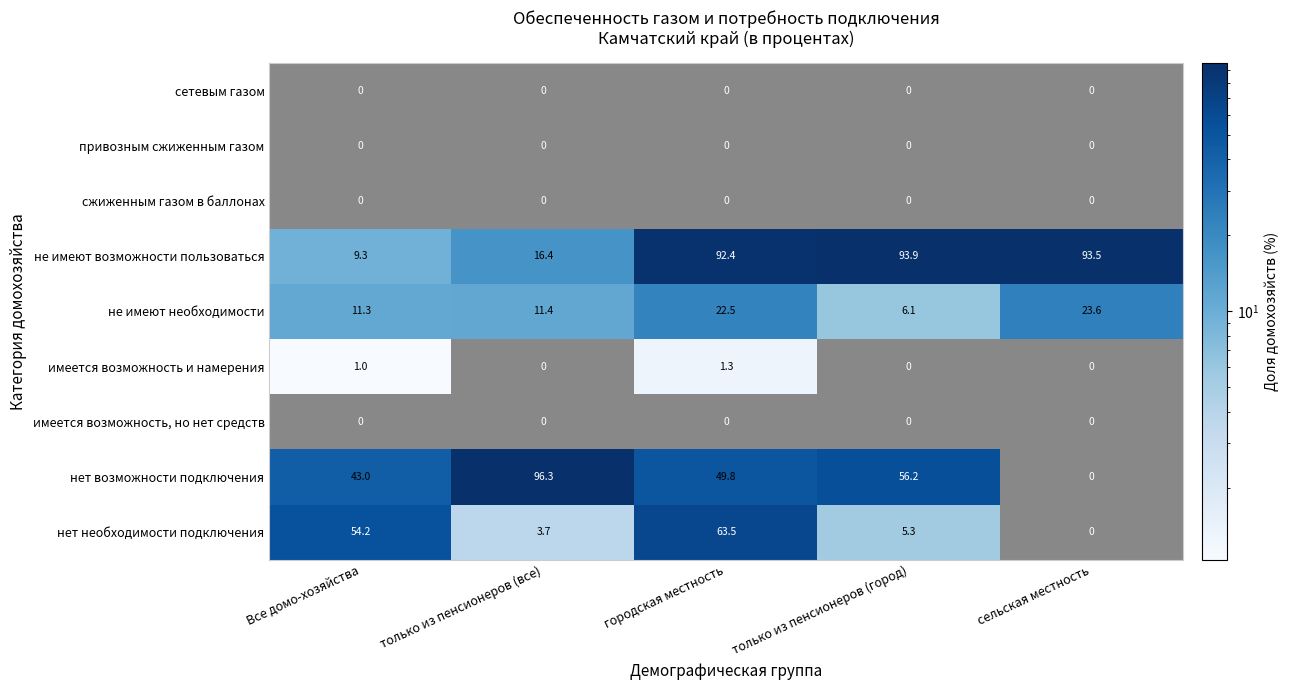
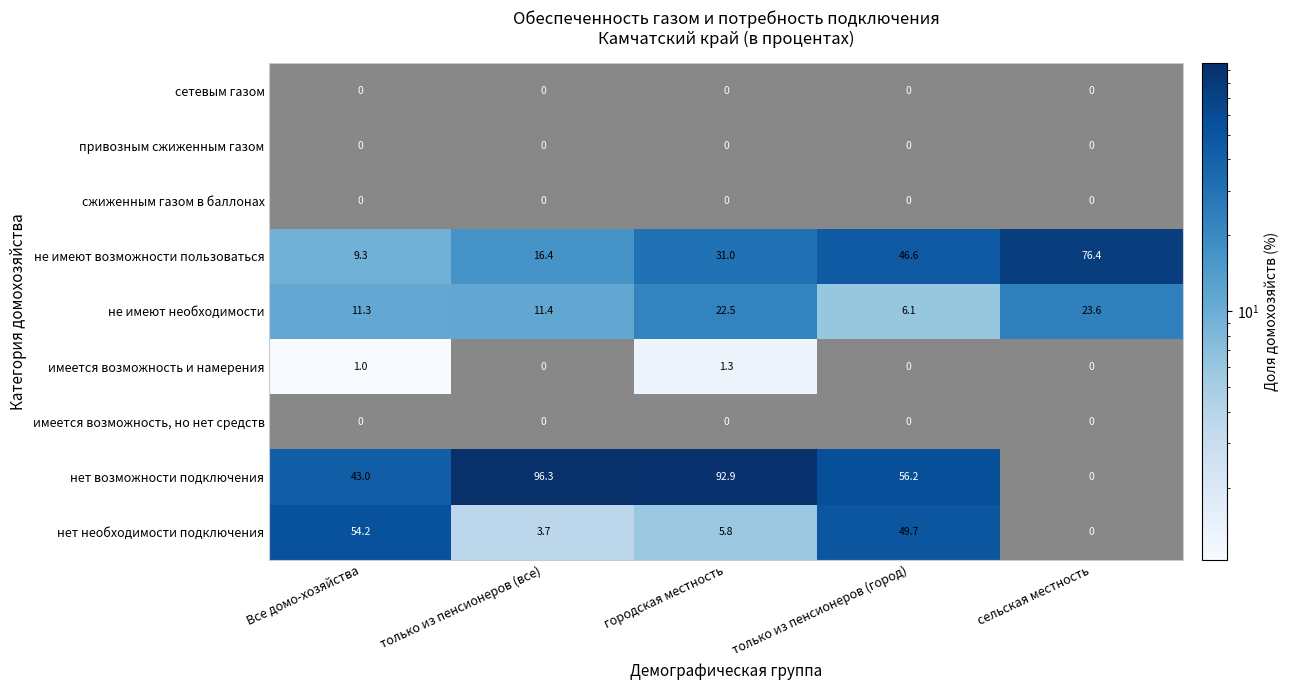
  {
    "не имеют возможности пользоваться": {
      "Все домо-хозяйства": 9.3,
      "только из пенсионеров (все)": 16.4,
-     "городская местность": 92.4,
-     "только из пенсионеров (город)": 93.9,
-     "сельская местность": 93.5
+     "городская местность": 31.0,
+     "только из пенсионеров (город)": 46.6,
+     "сельская местность": 76.4
    },
    "не имеют необходимости": {
      "Все домо-хозяйства": 11.3,
      "только из пенсионеров (все)": 11.4,
      "городская местность": 22.5,
      "только из пенсионеров (город)": 6.1,
      "сельская местность": 23.6
    },
    "имеется возможность и намерения": {
      "Все домо-хозяйства": 1.0,
      "городская местность": 1.3
    },
    "нет возможности подключения": {
      "Все домо-хозяйства": 43.0,
      "только из пенсионеров (все)": 96.3,
-     "городская местность": 49.8,
+     "городская местность": 92.9,
      "только из пенсионеров (город)": 56.2
    },
    "нет необходимости подключения": {
      "Все домо-хозяйства": 54.2,
      "только из пенсионеров (все)": 3.7,
-     "городская местность": 63.5,
-     "только из пенсионеров (город)": 5.3
+     "городская местность": 5.8,
+     "только из пенсионеров (город)": 49.7
    }
  }
